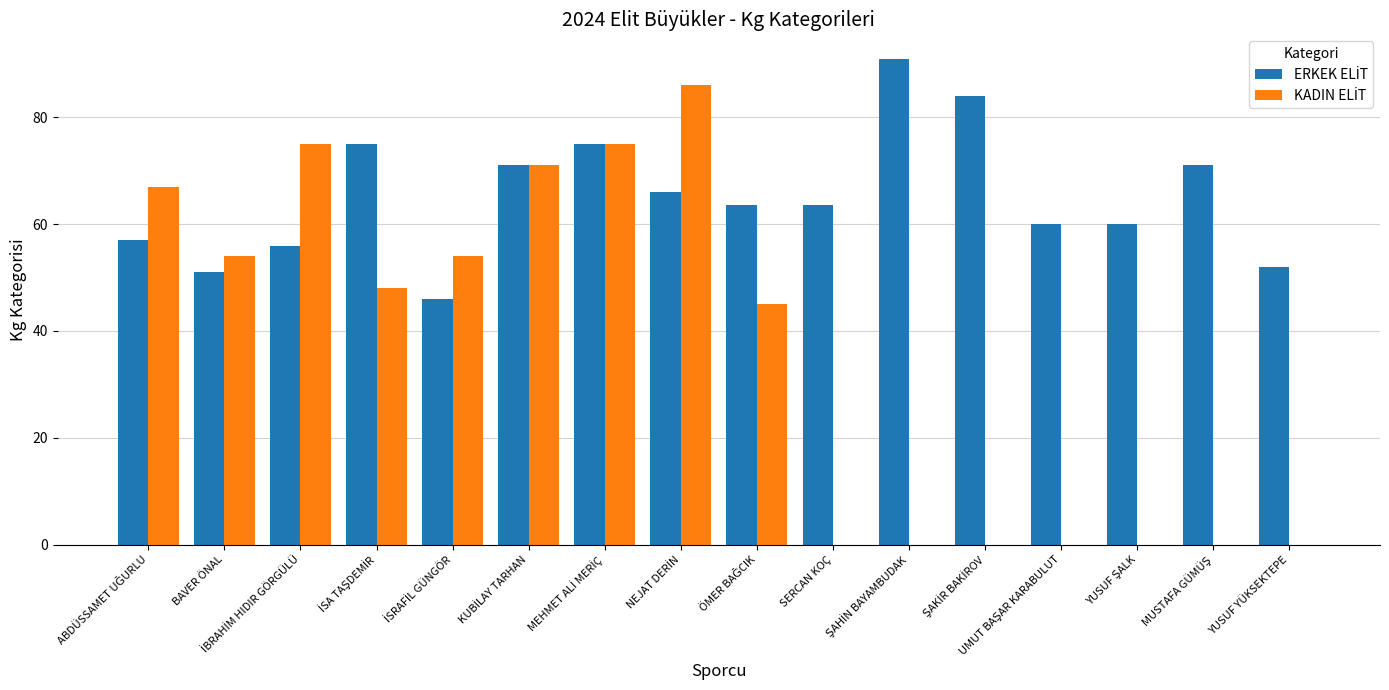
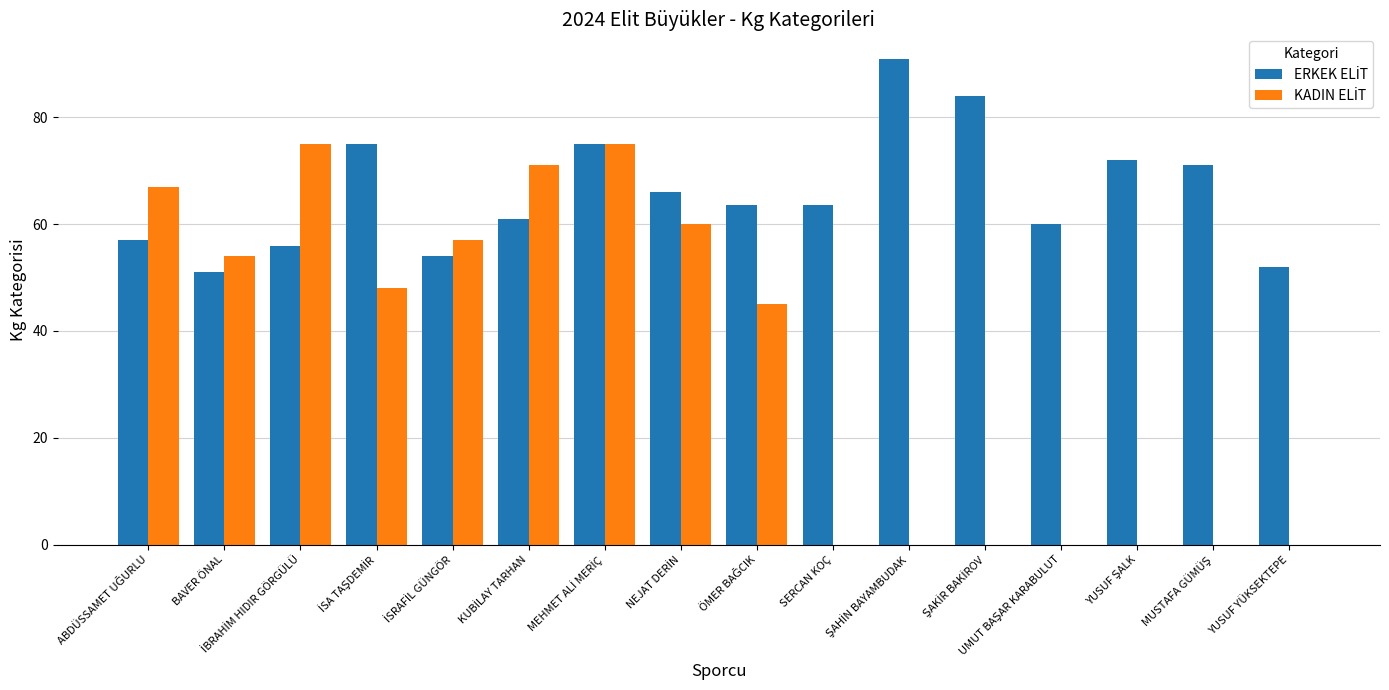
  {
    "ERKEK ELİT": {
      "ABDÜSSAMET UĞURLU": 57,
      "BAVER ÖNAL": 51,
      "İBRAHİM HIDIR GÖRGÜLÜ": 56,
      "İSA TAŞDEMİR": 75,
-     "İSRAFİL GÜNGÖR": 46,
-     "KUBİLAY TARHAN": 71,
+     "İSRAFİL GÜNGÖR": 54,
+     "KUBİLAY TARHAN": 61,
      "MEHMET ALİ MERİÇ": 75,
      "NEJAT DERİN": 66,
      "ÖMER BAĞCIK": 64,
      "SERCAN KOÇ": 64,
      "ŞAHİN BAYAMBUDAK": 91,
      "ŞAKİR BAKİROV": 84,
      "UMUT BAŞAR KARABULUT": 60,
-     "YUSUF ŞALK": 60,
+     "YUSUF ŞALK": 72,
      "MUSTAFA GÜMÜŞ": 71,
      "YUSUF YÜKSEKTEPE": 52
    },
    "KADIN ELİT": {
      "ABDÜSSAMET UĞURLU": 67,
      "BAVER ÖNAL": 54,
      "İBRAHİM HIDIR GÖRGÜLÜ": 75,
      "İSA TAŞDEMİR": 48,
-     "İSRAFİL GÜNGÖR": 54,
+     "İSRAFİL GÜNGÖR": 57,
      "KUBİLAY TARHAN": 71,
      "MEHMET ALİ MERİÇ": 75,
-     "NEJAT DERİN": 86,
+     "NEJAT DERİN": 60,
      "ÖMER BAĞCIK": 45,
      "SERCAN KOÇ": 0,
      "ŞAHİN BAYAMBUDAK": 0,
      "ŞAKİR BAKİROV": 0,
      "UMUT BAŞAR KARABULUT": 0,
      "YUSUF ŞALK": 0,
      "MUSTAFA GÜMÜŞ": 0,
      "YUSUF YÜKSEKTEPE": 0
    }
  }
